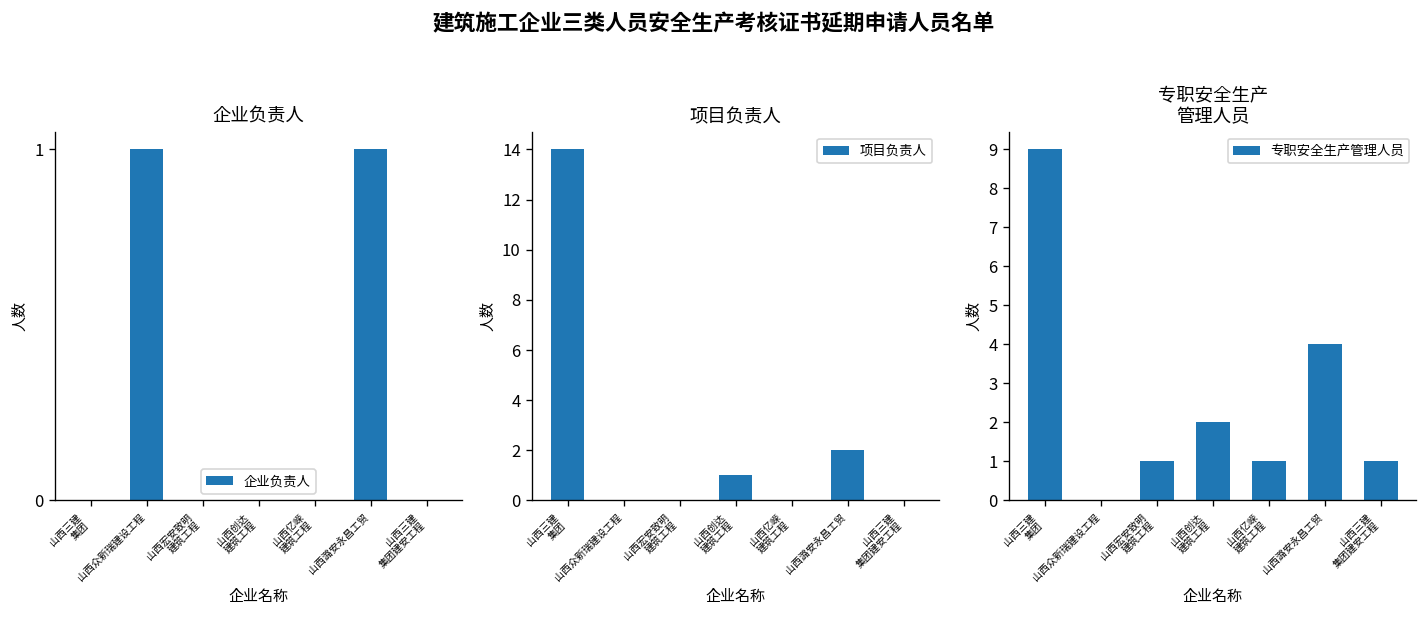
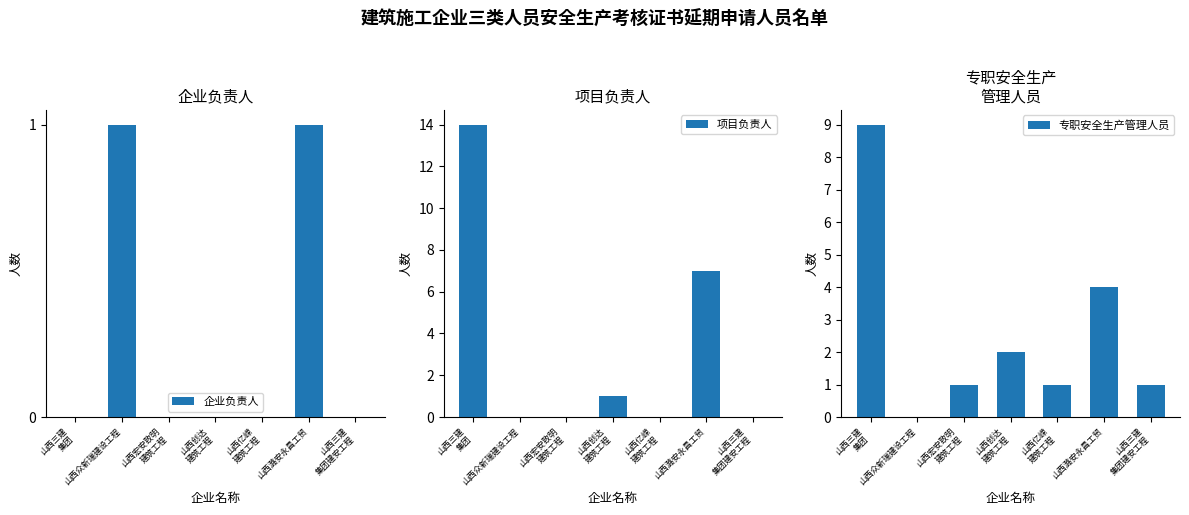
  {
    "企业负责人": {
      "山西三建 集团": 0.00,
      "山西众新瑞建设工程": 1.00,
      "山西宏安致明 建筑工程": 0.00,
      "山西创达 建筑工程": 0.00,
      "山西亿嵘 建筑工程": 0.00,
      "山西潞安永昌工贸": 1.00,
      "山西三建 集团建安工程": 0.00
    },
    "项目负责人": {
      "山西三建 集团": 14,
      "山西众新瑞建设工程": 0,
      "山西宏安致明 建筑工程": 0,
      "山西创达 建筑工程": 1,
      "山西亿嵘 建筑工程": 0,
-     "山西潞安永昌工贸": 2,
+     "山西潞安永昌工贸": 7,
      "山西三建 集团建安工程": 0
    },
    "专职安全生产 管理人员": {
      "山西三建 集团": 9.0,
      "山西众新瑞建设工程": 0.0,
      "山西宏安致明 建筑工程": 1.0,
      "山西创达 建筑工程": 2.0,
      "山西亿嵘 建筑工程": 1.0,
      "山西潞安永昌工贸": 4.0,
      "山西三建 集团建安工程": 1.0
    }
  }
